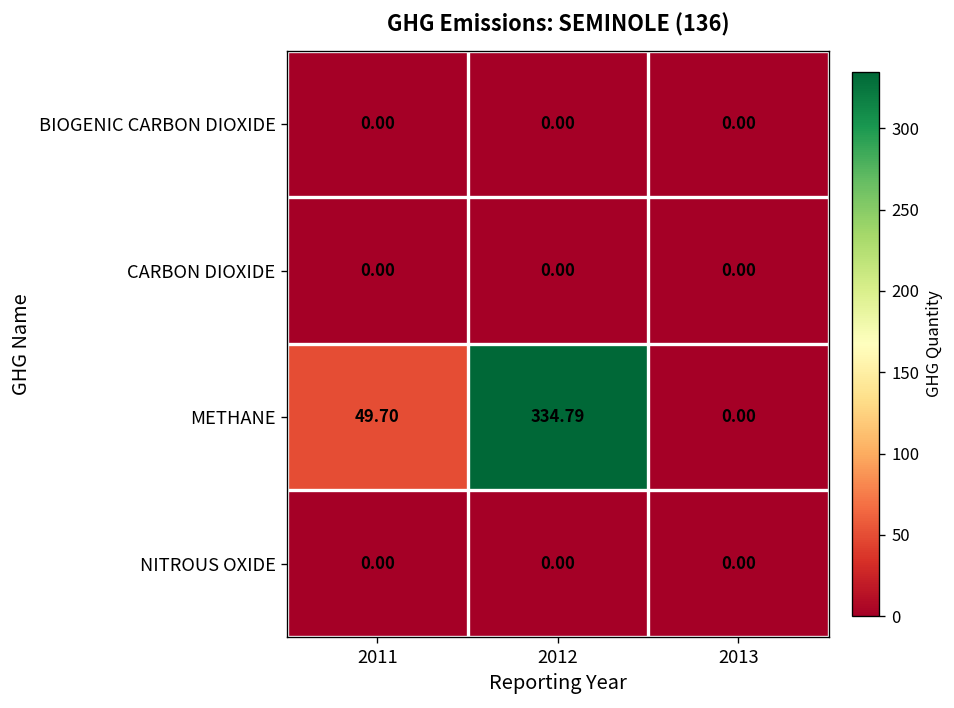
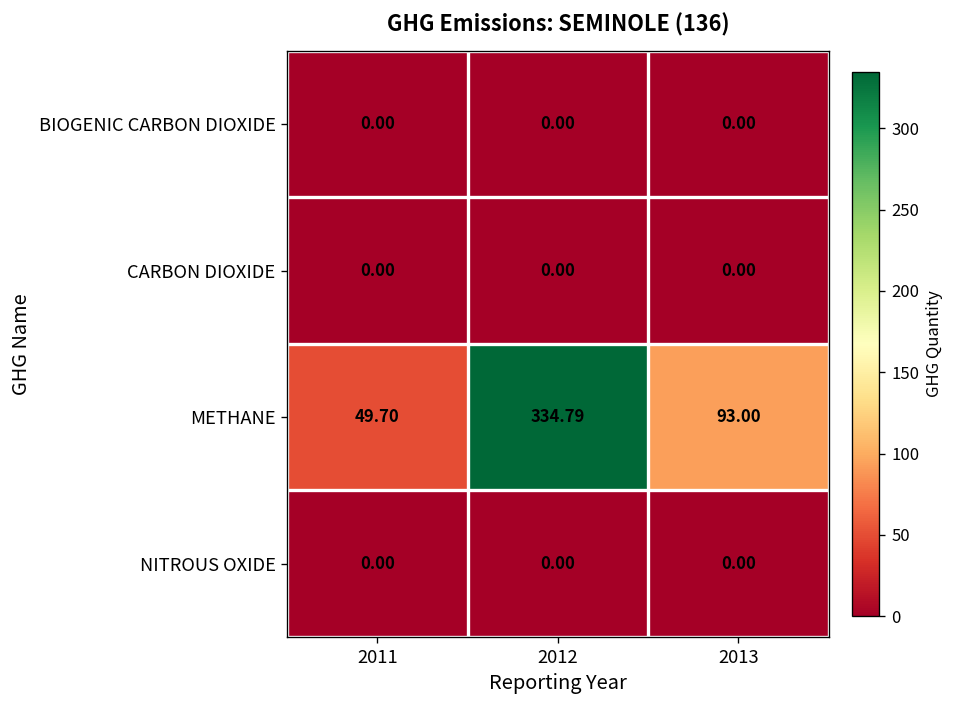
  {
    "BIOGENIC CARBON DIOXIDE": {
      "2011": 0.00,
      "2012": 0.00,
      "2013": 0.00
    },
    "CARBON DIOXIDE": {
      "2011": 0.00,
      "2012": 0.00,
      "2013": 0.00
    },
    "METHANE": {
      "2011": 49.70,
      "2012": 334.79,
-     "2013": 0.00
+     "2013": 93.00
    },
    "NITROUS OXIDE": {
      "2011": 0.00,
      "2012": 0.00,
      "2013": 0.00
    }
  }
